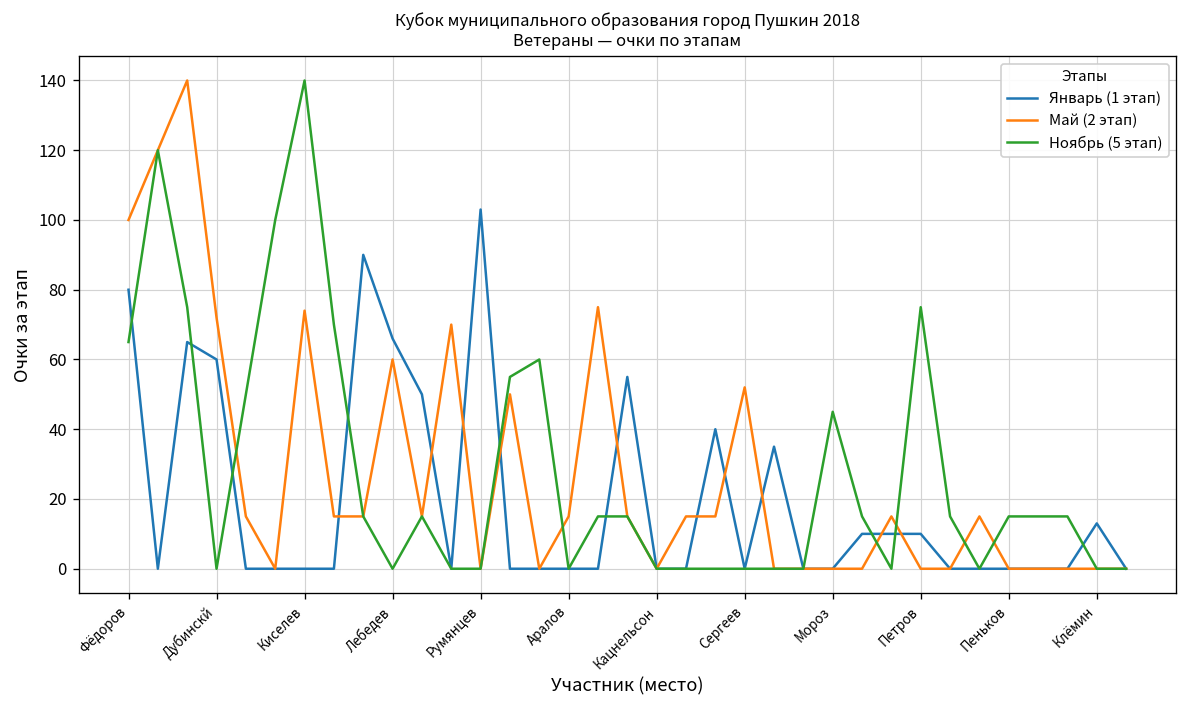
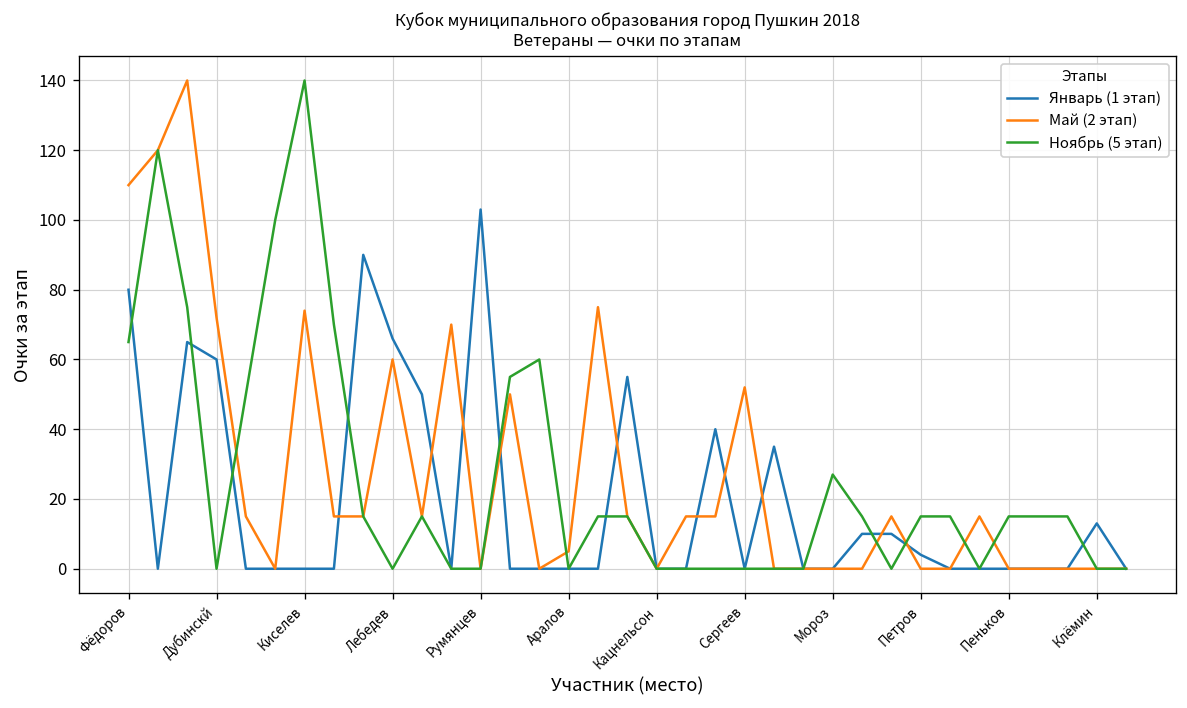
  {
    "Январь (1 этап)": {
      "Фёдоров": 80,
      "Дубинскй": 60,
      "Киселев": 0,
      "Лебедев": 66,
      "Румянцев": 103,
-     "Петров": 10,
+     "Петров": 4,
      "Клёмин": 13
    },
    "Май (2 этап)": {
-     "Фёдоров": 100,
+     "Фёдоров": 110,
      "Дубинскй": 72,
      "Киселев": 74,
      "Лебедев": 60,
-     "Аралов": 15,
+     "Аралов": 5,
      "Сергеев": 52,
      "Петров": 0
    },
    "Ноябрь (5 этап)": {
      "Фёдоров": 65,
      "Дубинскй": 0,
      "Киселев": 140,
      "Лебедев": 0,
-     "Мороз": 45,
-     "Петров": 75,
+     "Мороз": 27,
+     "Петров": 15,
      "Пеньков": 15
    }
  }
